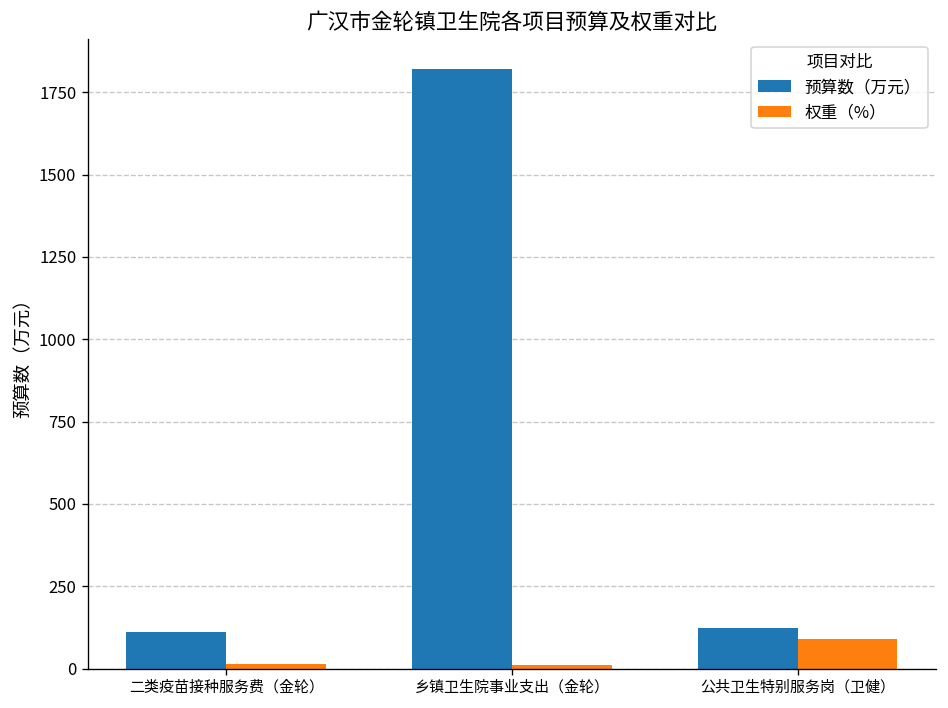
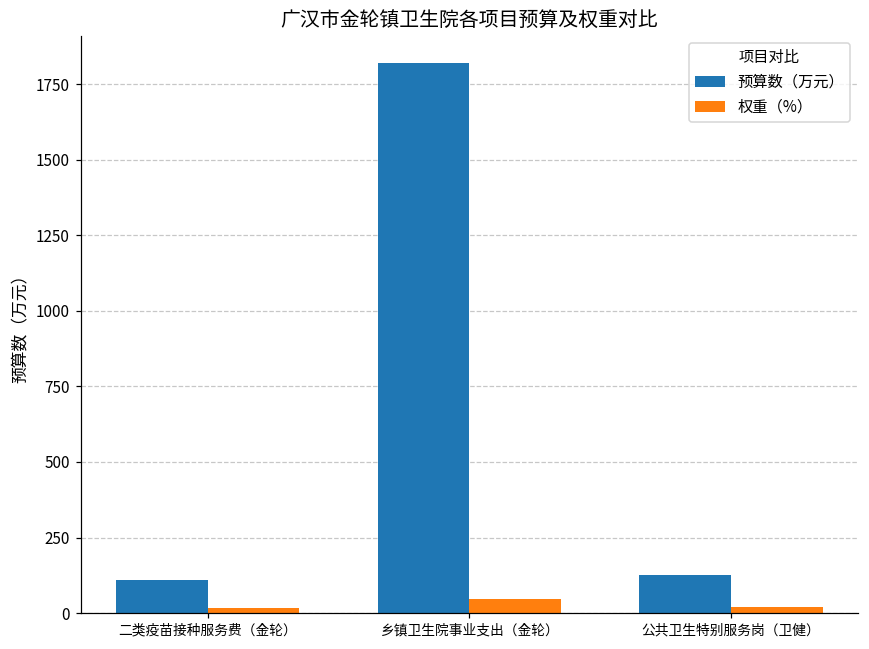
  {
    "预算数（万元）": {
      "二类疫苗接种服务费（金轮）": 110,
      "乡镇卫生院事业支出（金轮）": 1820,
      "公共卫生特别服务岗（卫健）": 120
    },
    "权重（%）": {
      "二类疫苗接种服务费（金轮）": 20,
-     "乡镇卫生院事业支出（金轮）": 10,
-     "公共卫生特别服务岗（卫健）": 90
+     "乡镇卫生院事业支出（金轮）": 50,
+     "公共卫生特别服务岗（卫健）": 20
    }
  }
